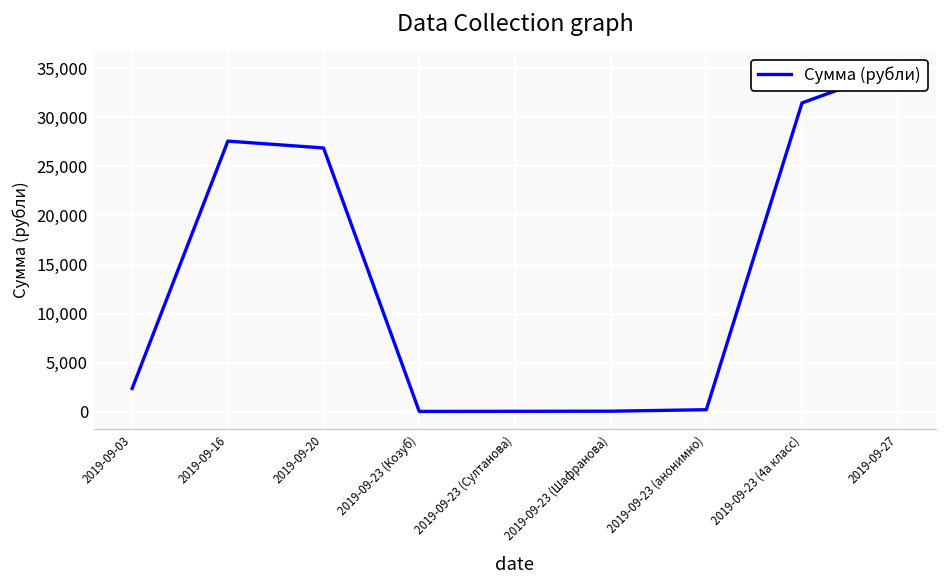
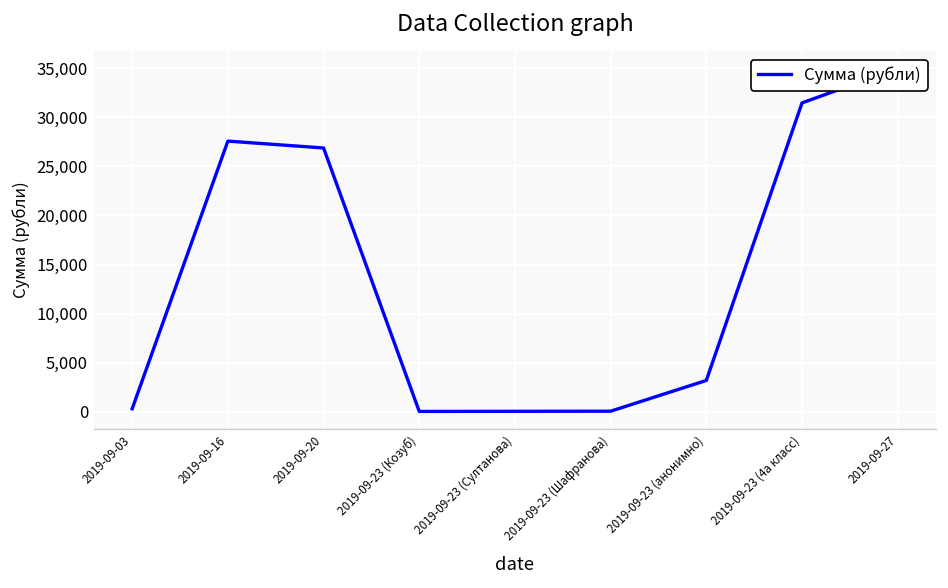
  {
-   "2019-09-03": "2,000",
+   "2019-09-03": "0",
    "2019-09-16": "28,000",
    "2019-09-20": "27,000",
    "2019-09-23 (Козуб)": "0",
    "2019-09-23 (Султанова)": "0",
    "2019-09-23 (Шафранова)": "0",
-   "2019-09-23 (анонимно)": "0",
+   "2019-09-23 (анонимно)": "3,000",
    "2019-09-23 (4а класс)": "31,000"
  }
